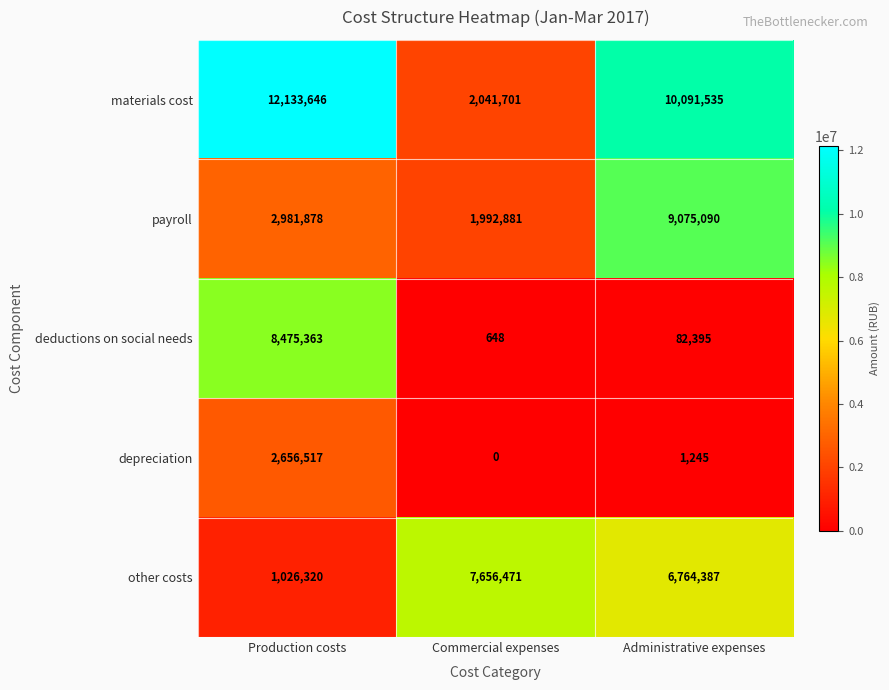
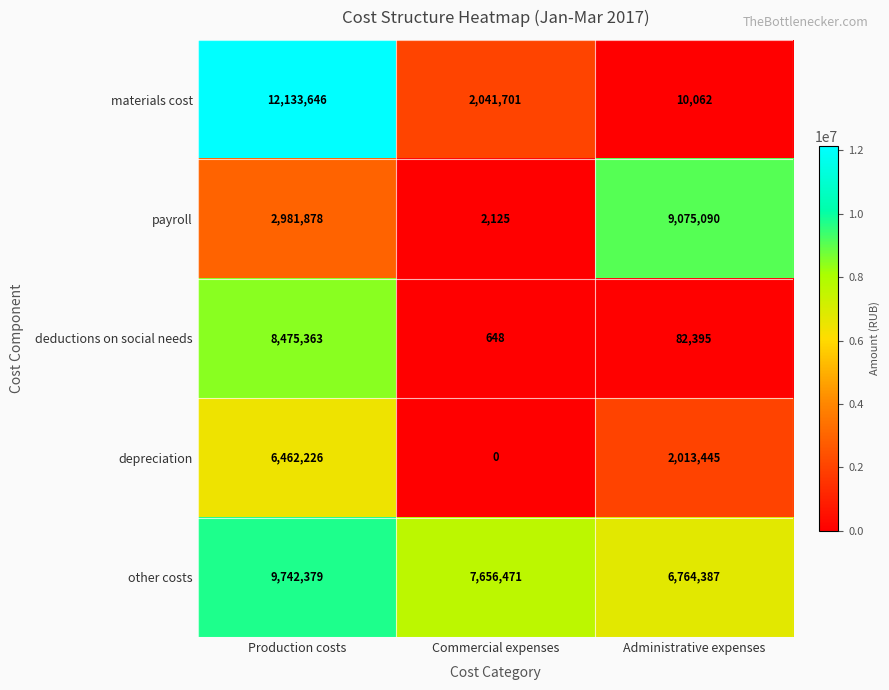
  {
    "materials cost": {
      "Production costs": "12,133,646",
      "Commercial expenses": "2,041,701",
-     "Administrative expenses": "10,091,535"
+     "Administrative expenses": "10,062"
    },
    "payroll": {
      "Production costs": "2,981,878",
-     "Commercial expenses": "1,992,881",
+     "Commercial expenses": "2,125",
      "Administrative expenses": "9,075,090"
    },
    "deductions on social needs": {
      "Production costs": "8,475,363",
      "Commercial expenses": "648",
      "Administrative expenses": "82,395"
    },
    "depreciation": {
-     "Production costs": "2,656,517",
+     "Production costs": "6,462,226",
      "Commercial expenses": "0",
-     "Administrative expenses": "1,245"
+     "Administrative expenses": "2,013,445"
    },
    "other costs": {
-     "Production costs": "1,026,320",
+     "Production costs": "9,742,379",
      "Commercial expenses": "7,656,471",
      "Administrative expenses": "6,764,387"
    }
  }
